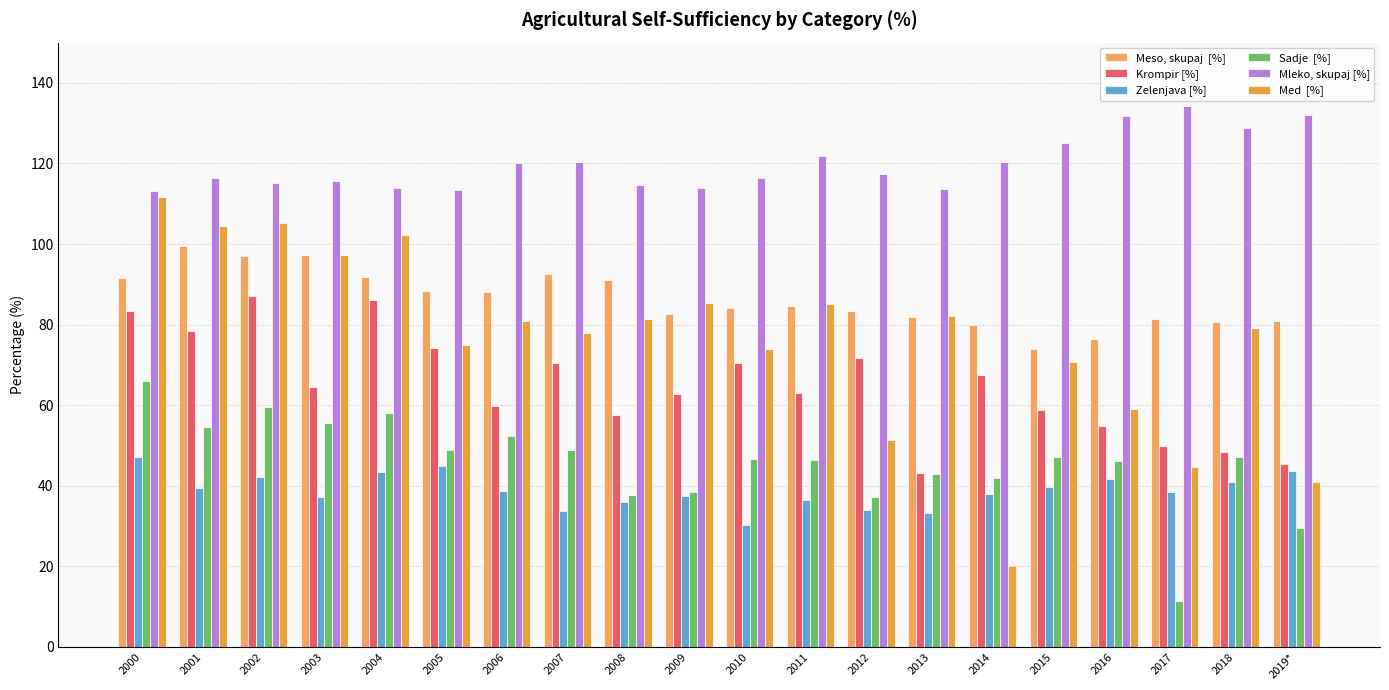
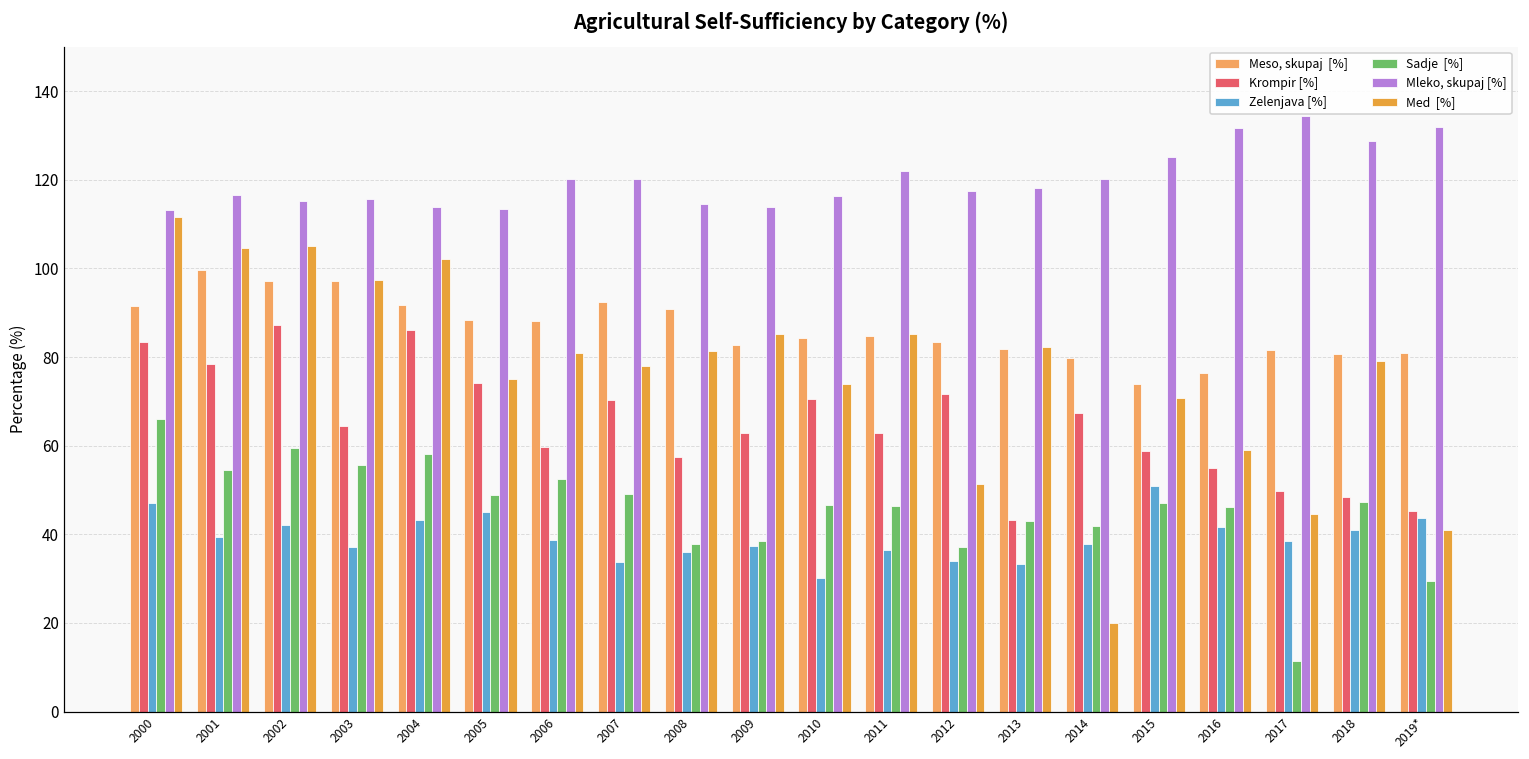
  {
    "Krompir [%]": {
      "2000": 83,
      "2001": 79,
      "2002": 87,
      "2003": 64,
      "2004": 86,
      "2005": 74,
      "2006": 60,
      "2007": 70,
      "2008": 57,
      "2009": 63,
      "2010": 71,
      "2011": 63,
      "2012": 72,
      "2013": 43,
      "2014": 67,
      "2015": 59,
      "2016": 55,
      "2017": 50,
      "2018": 48,
      "2019*": 45
    },
    "Zelenjava [%]": {
      "2000": 47,
      "2001": 39,
      "2002": 42,
      "2003": 37,
      "2004": 43,
      "2005": 45,
      "2006": 39,
      "2007": 34,
      "2008": 36,
      "2009": 37,
      "2010": 30,
      "2011": 37,
      "2012": 34,
      "2013": 33,
      "2014": 38,
-     "2015": 40,
+     "2015": 51,
      "2016": 42,
      "2017": 38,
      "2018": 41,
      "2019*": 44
    },
    "Sadje [%]": {
      "2000": 66,
      "2001": 55,
      "2002": 59,
      "2003": 56,
      "2004": 58,
      "2005": 49,
      "2006": 52,
      "2007": 49,
      "2008": 38,
      "2009": 38,
      "2010": 47,
      "2011": 46,
      "2012": 37,
      "2013": 43,
      "2014": 42,
      "2015": 47,
      "2016": 46,
      "2017": 11,
      "2018": 47,
      "2019*": 30
    },
    "Mleko, skupaj [%]": {
      "2000": 113,
      "2001": 117,
      "2002": 115,
      "2003": 116,
      "2004": 114,
      "2005": 113,
      "2006": 120,
      "2007": 120,
      "2008": 115,
      "2009": 114,
      "2010": 116,
      "2011": 122,
      "2012": 117,
-     "2013": 114,
+     "2013": 118,
      "2014": 120,
      "2015": 125,
      "2016": 132,
      "2017": 134,
      "2018": 129,
      "2019*": 132
    }
  }
